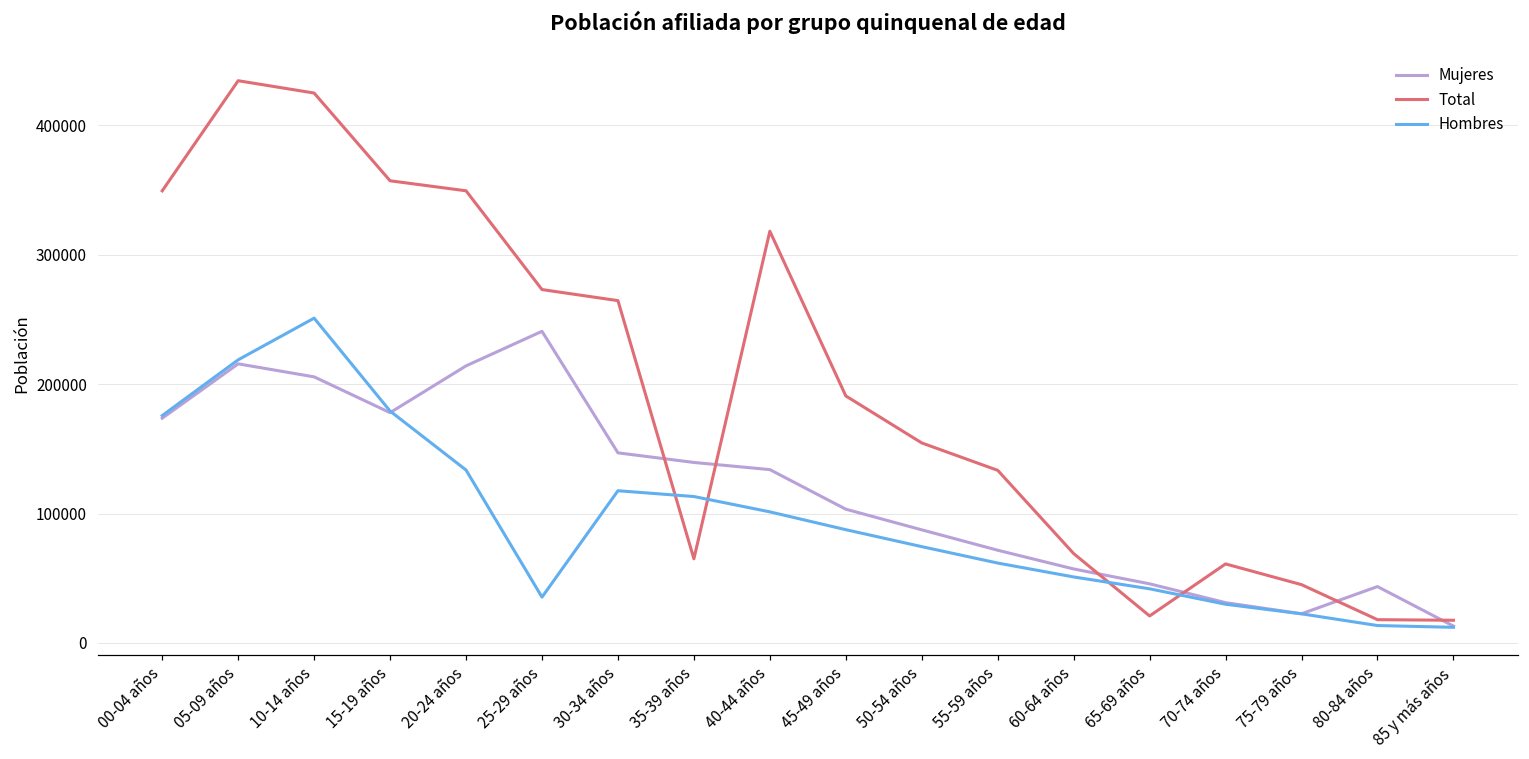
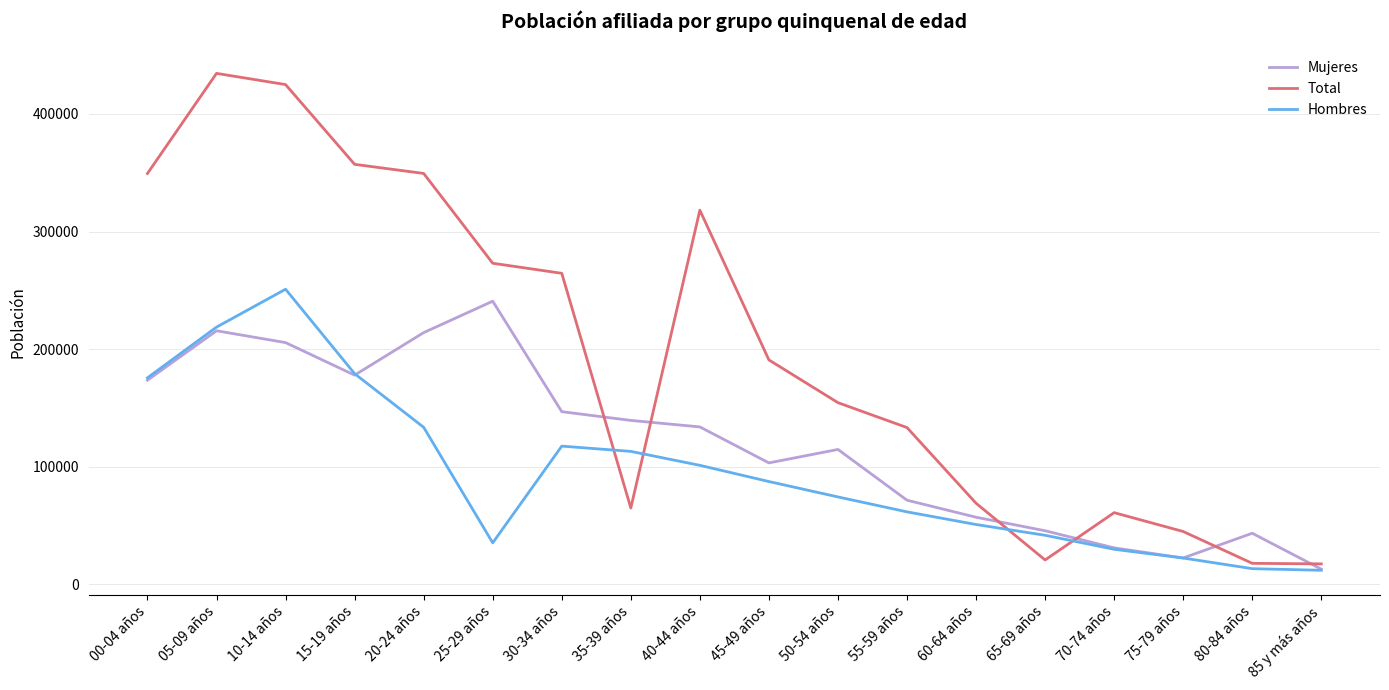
  {
    "Mujeres": {
      "05-09 años": 216000,
      "10-14 años": 206000,
      "20-24 años": 214000,
      "25-29 años": 241000,
      "30-34 años": 147000,
      "35-39 años": 139000,
      "40-44 años": 134000,
      "45-49 años": 103000,
-     "50-54 años": 87000,
+     "50-54 años": 115000,
      "55-59 años": 72000,
      "60-64 años": 57000,
      "65-69 años": 46000,
      "80-84 años": 44000
    },
    "Total": {
      "00-04 años": 349000,
      "05-09 años": 434000,
      "10-14 años": 425000,
      "15-19 años": 357000,
      "20-24 años": 349000,
      "25-29 años": 273000,
      "30-34 años": 264000,
      "35-39 años": 65000,
      "40-44 años": 318000,
      "45-49 años": 191000,
      "50-54 años": 155000,
      "55-59 años": 133000,
      "60-64 años": 69000,
      "65-69 años": 21000,
      "70-74 años": 61000,
      "75-79 años": 45000,
      "80-84 años": 18000,
      "85 y más años": 18000
    },
    "Hombres": {
      "05-09 años": 219000,
      "10-14 años": 251000,
      "20-24 años": 134000,
      "25-29 años": 35000,
      "30-34 años": 118000,
      "35-39 años": 113000,
      "40-44 años": 101000,
      "45-49 años": 88000,
      "50-54 años": 74000,
      "55-59 años": 62000,
      "60-64 años": 51000,
      "65-69 años": 42000,
      "80-84 años": 13000
    }
  }
